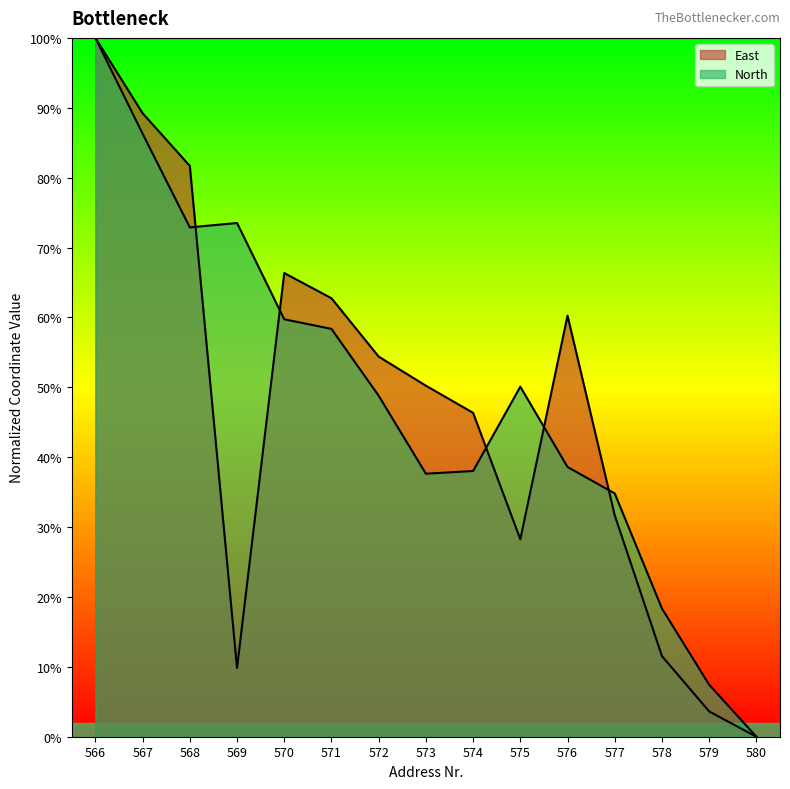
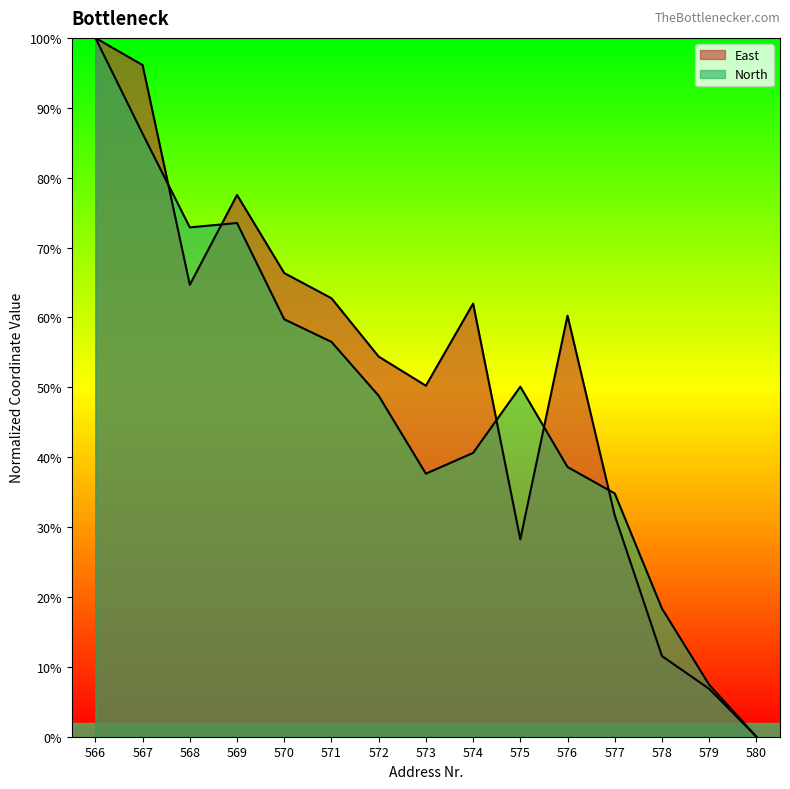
  {
    "East": {
-     "567": "89%",
-     "568": "82%",
-     "569": "10%",
+     "567": "96%",
+     "568": "65%",
+     "569": "78%",
      "570": "66%",
      "571": "63%",
      "572": "54%",
      "573": "50%",
-     "574": "46%",
+     "574": "62%",
      "575": "28%",
      "576": "60%",
      "577": "32%",
      "578": "12%",
-     "579": "4%"
+     "579": "7%"
    },
    "North": {
      "567": "86%",
      "568": "73%",
      "569": "74%",
      "570": "60%",
-     "571": "58%",
+     "571": "57%",
      "572": "49%",
      "573": "38%",
-     "574": "38%",
+     "574": "41%",
      "575": "50%",
      "576": "39%",
      "577": "35%",
      "578": "18%",
      "579": "7%"
    }
  }
